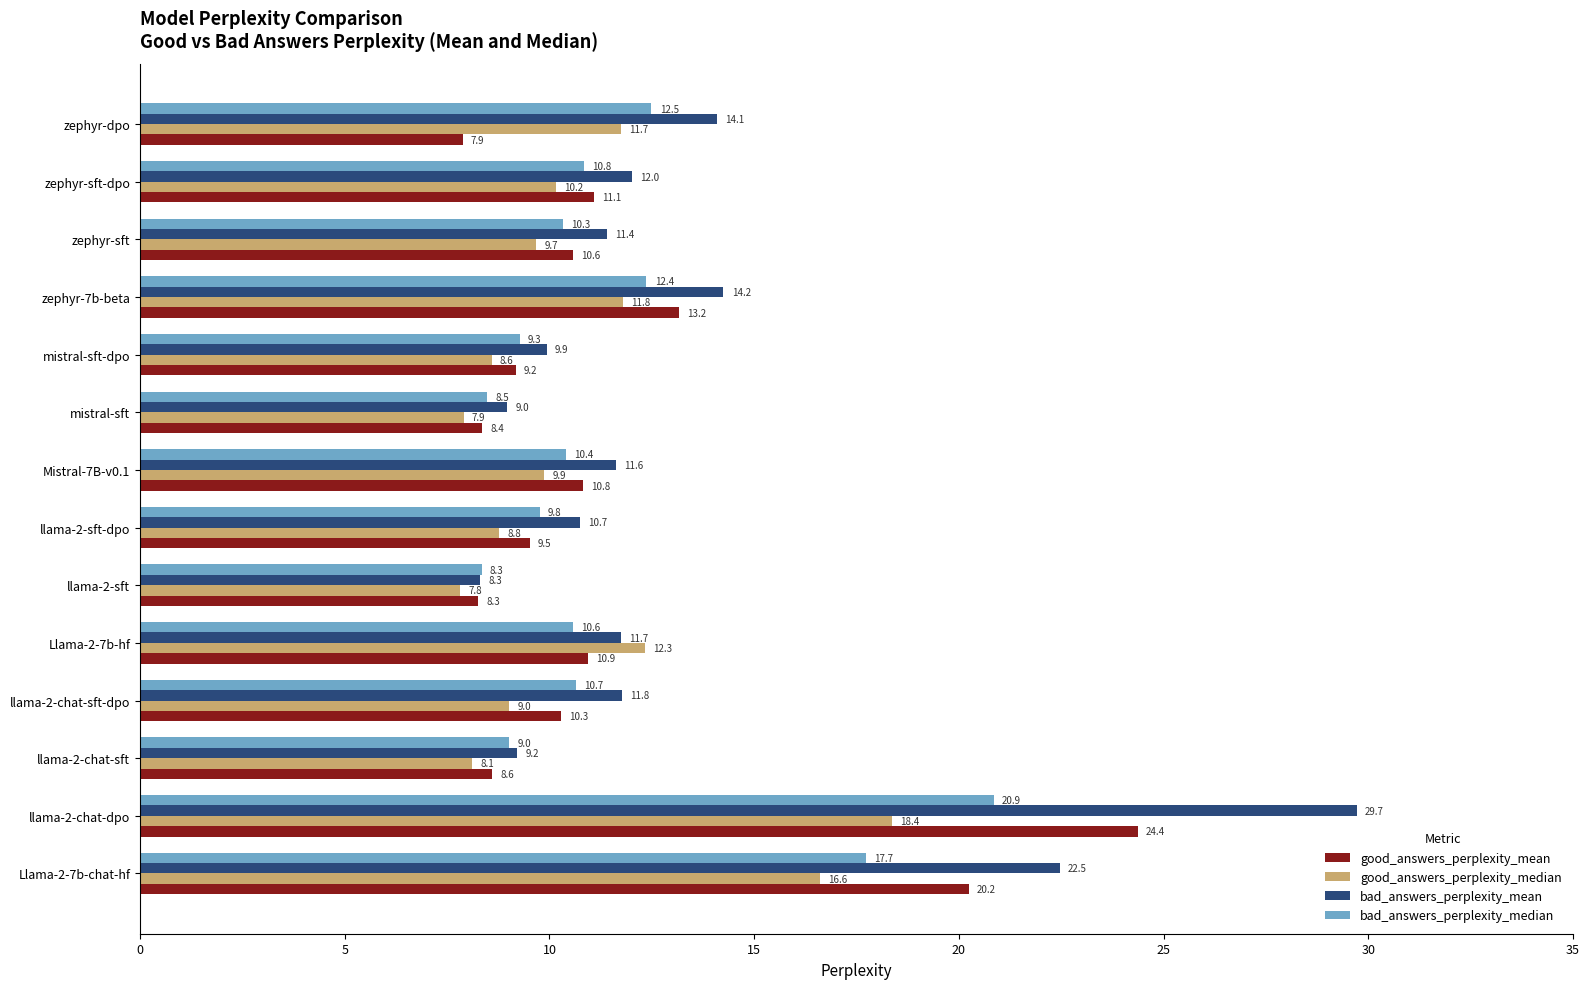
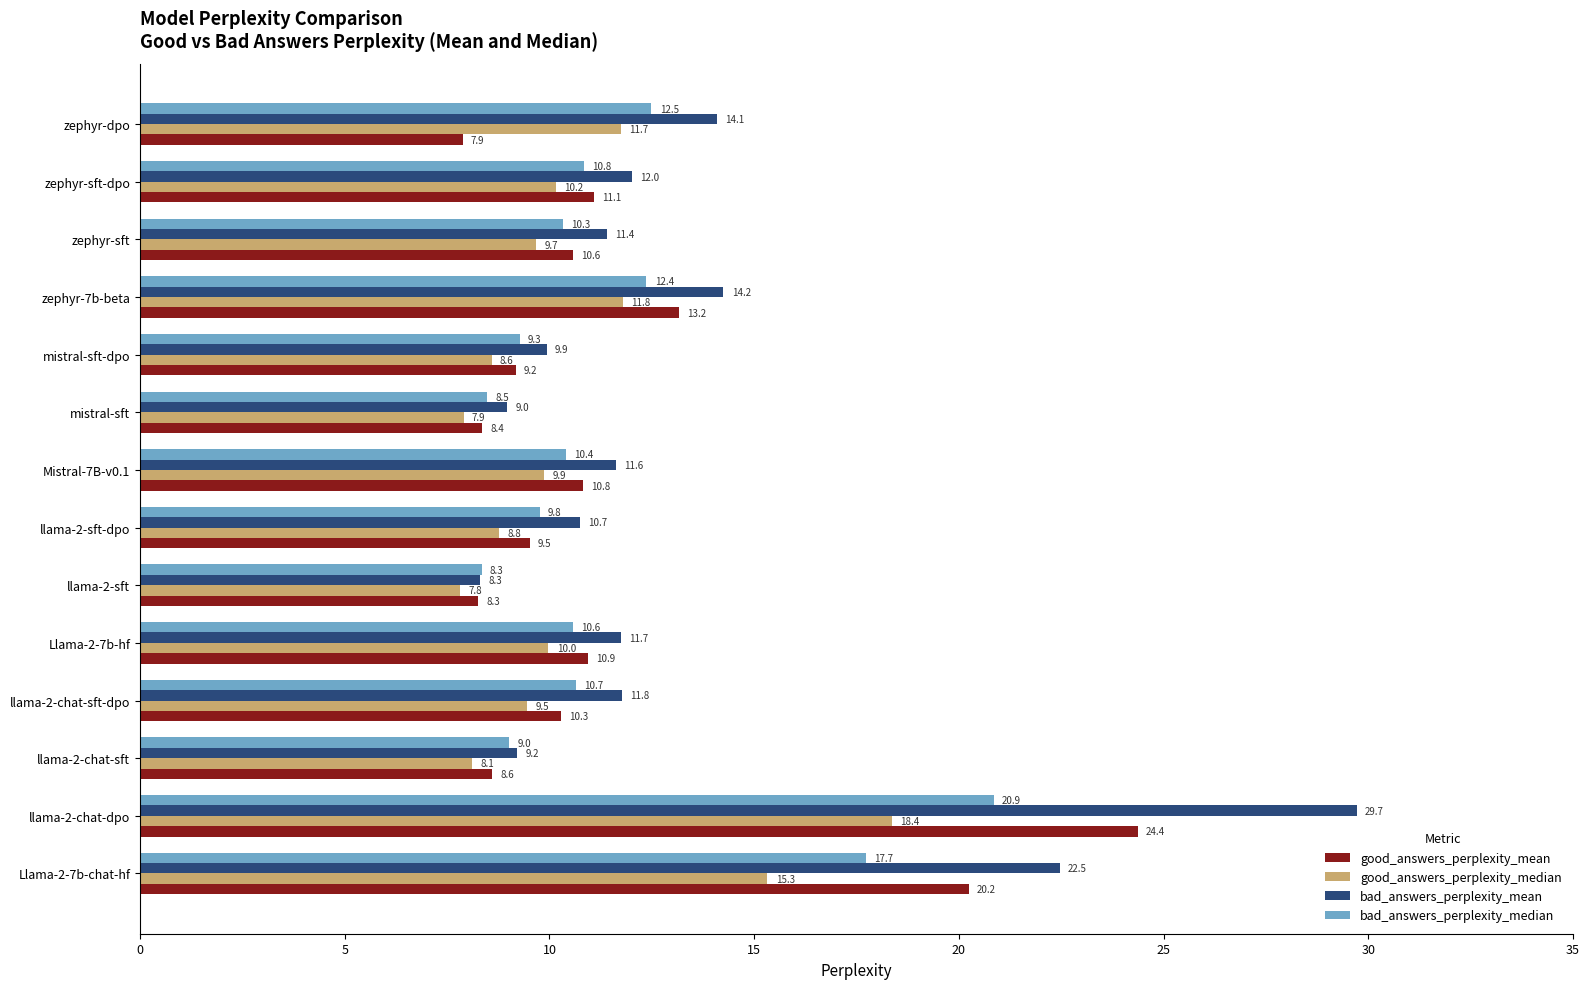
  {
    "good_answers_perplexity_mean": {
      "zephyr-dpo": 7.9,
      "zephyr-sft-dpo": 11.1,
      "zephyr-sft": 10.6,
      "zephyr-7b-beta": 13.2,
      "mistral-sft-dpo": 9.2,
      "mistral-sft": 8.4,
      "Mistral-7B-v0.1": 10.8,
      "llama-2-sft-dpo": 9.5,
      "llama-2-sft": 8.3,
      "Llama-2-7b-hf": 10.9,
      "llama-2-chat-sft-dpo": 10.3,
      "llama-2-chat-sft": 8.6,
      "llama-2-chat-dpo": 24.4,
      "Llama-2-7b-chat-hf": 20.2
    },
    "good_answers_perplexity_median": {
      "zephyr-dpo": 11.7,
      "zephyr-sft-dpo": 10.2,
      "zephyr-sft": 9.7,
      "zephyr-7b-beta": 11.8,
      "mistral-sft-dpo": 8.6,
      "mistral-sft": 7.9,
      "Mistral-7B-v0.1": 9.9,
      "llama-2-sft-dpo": 8.8,
      "llama-2-sft": 7.8,
-     "Llama-2-7b-hf": 12.3,
-     "llama-2-chat-sft-dpo": 9.0,
+     "Llama-2-7b-hf": 10.0,
+     "llama-2-chat-sft-dpo": 9.5,
      "llama-2-chat-sft": 8.1,
      "llama-2-chat-dpo": 18.4,
-     "Llama-2-7b-chat-hf": 16.6
+     "Llama-2-7b-chat-hf": 15.3
    },
    "bad_answers_perplexity_mean": {
      "zephyr-dpo": 14.1,
      "zephyr-sft-dpo": 12.0,
      "zephyr-sft": 11.4,
      "zephyr-7b-beta": 14.2,
      "mistral-sft-dpo": 9.9,
      "mistral-sft": 9.0,
      "Mistral-7B-v0.1": 11.6,
      "llama-2-sft-dpo": 10.7,
      "llama-2-sft": 8.3,
      "Llama-2-7b-hf": 11.7,
      "llama-2-chat-sft-dpo": 11.8,
      "llama-2-chat-sft": 9.2,
      "llama-2-chat-dpo": 29.7,
      "Llama-2-7b-chat-hf": 22.5
    },
    "bad_answers_perplexity_median": {
      "zephyr-dpo": 12.5,
      "zephyr-sft-dpo": 10.8,
      "zephyr-sft": 10.3,
      "zephyr-7b-beta": 12.4,
      "mistral-sft-dpo": 9.3,
      "mistral-sft": 8.5,
      "Mistral-7B-v0.1": 10.4,
      "llama-2-sft-dpo": 9.8,
      "llama-2-sft": 8.3,
      "Llama-2-7b-hf": 10.6,
      "llama-2-chat-sft-dpo": 10.7,
      "llama-2-chat-sft": 9.0,
      "llama-2-chat-dpo": 20.9,
      "Llama-2-7b-chat-hf": 17.7
    }
  }
